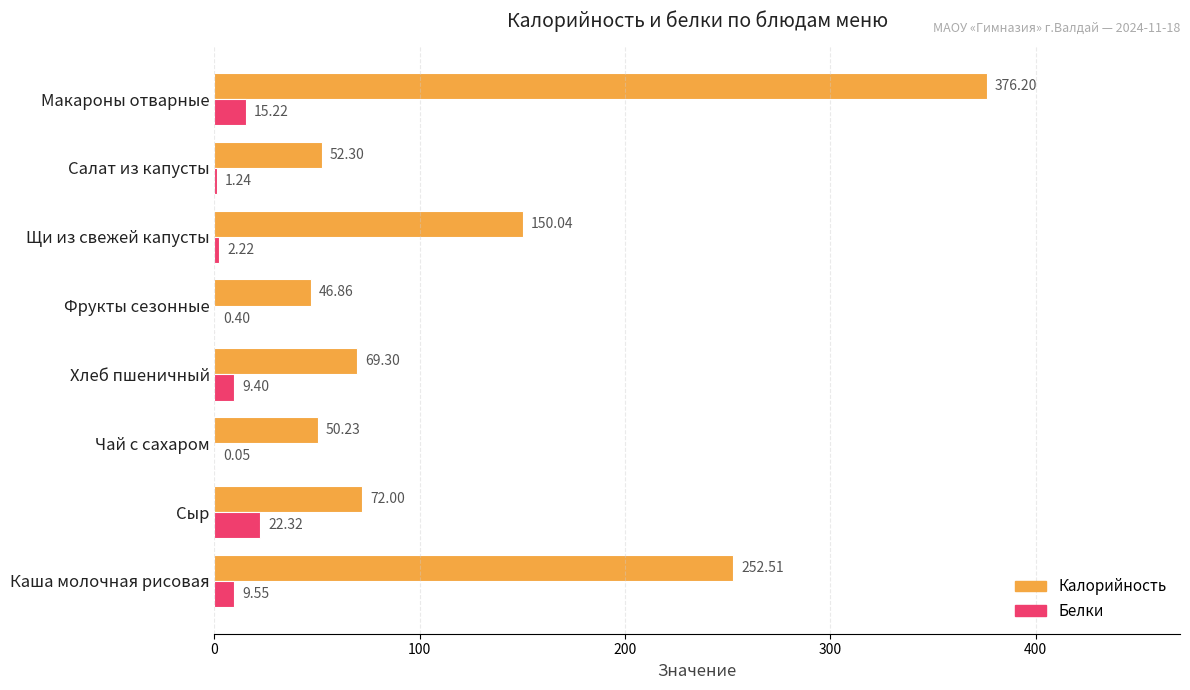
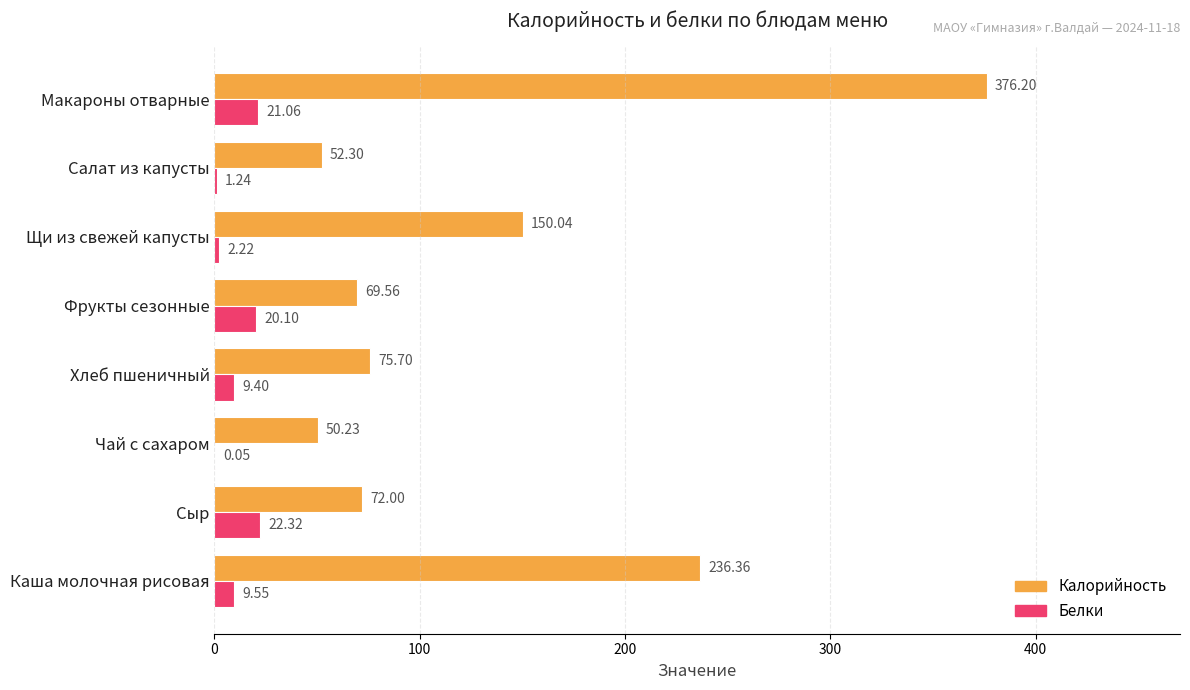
  {
    "Калорийность": {
      "Макароны отварные": 376.20,
      "Салат из капусты": 52.30,
      "Щи из свежей капусты": 150.04,
-     "Фрукты сезонные": 46.86,
-     "Хлеб пшеничный": 69.30,
+     "Фрукты сезонные": 69.56,
+     "Хлеб пшеничный": 75.70,
      "Чай с сахаром": 50.23,
      "Сыр": 72.00,
-     "Каша молочная рисовая": 252.51
+     "Каша молочная рисовая": 236.36
    },
    "Белки": {
-     "Макароны отварные": 15.22,
+     "Макароны отварные": 21.06,
      "Салат из капусты": 1.24,
      "Щи из свежей капусты": 2.22,
-     "Фрукты сезонные": 0.40,
+     "Фрукты сезонные": 20.10,
      "Хлеб пшеничный": 9.40,
      "Чай с сахаром": 0.05,
      "Сыр": 22.32,
      "Каша молочная рисовая": 9.55
    }
  }
